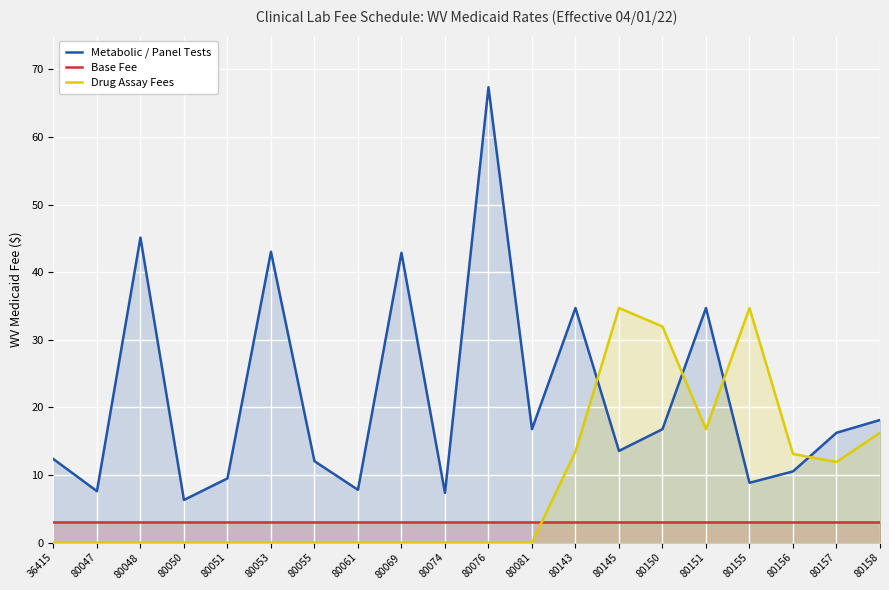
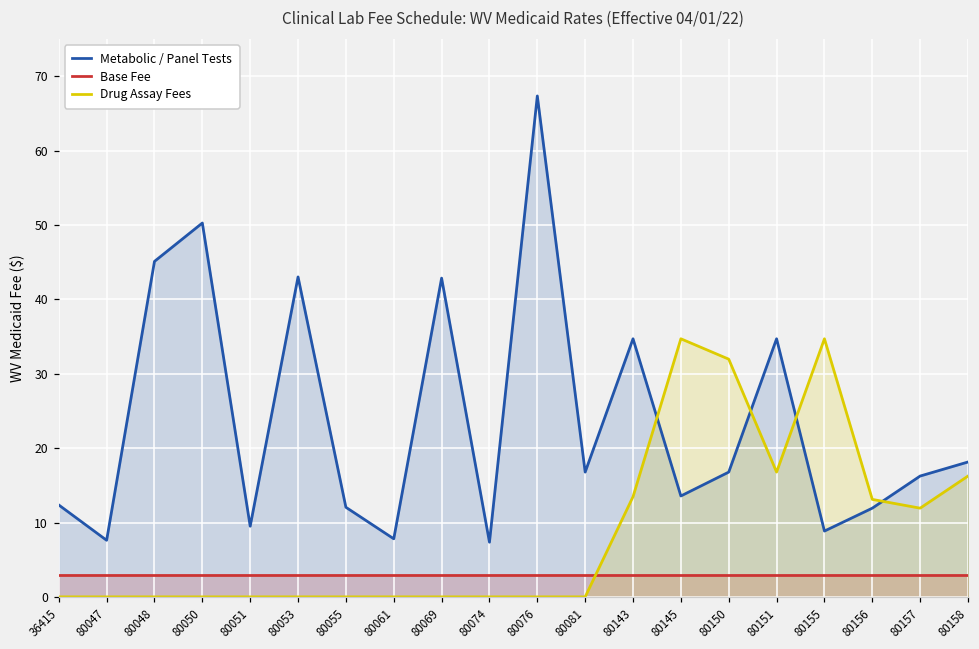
  {
    "Metabolic / Panel Tests": {
      "36415": 12,
      "80047": 8,
      "80048": 45,
-     "80050": 6,
+     "80050": 50,
      "80051": 10,
      "80053": 43,
      "80055": 12,
      "80061": 8,
      "80069": 43,
      "80074": 7,
      "80076": 67,
      "80081": 17,
      "80143": 35,
      "80145": 14,
      "80150": 17,
      "80151": 35,
      "80155": 9,
-     "80156": 11,
+     "80156": 12,
      "80157": 16,
      "80158": 18
    },
    "Base Fee": {
      "36415": 3,
      "80047": 3,
      "80048": 3,
      "80050": 3,
      "80051": 3,
      "80053": 3,
      "80055": 3,
      "80061": 3,
      "80069": 3,
      "80074": 3,
      "80076": 3,
      "80081": 3,
      "80143": 3,
      "80145": 3,
      "80150": 3,
      "80151": 3,
      "80155": 3,
      "80156": 3,
      "80157": 3,
      "80158": 3
    },
    "Drug Assay Fees": {
      "36415": 0,
      "80047": 0,
      "80048": 0,
      "80050": 0,
      "80051": 0,
      "80053": 0,
      "80055": 0,
      "80061": 0,
      "80069": 0,
      "80074": 0,
      "80076": 0,
      "80081": 0,
      "80143": 13,
      "80145": 35,
      "80150": 32,
      "80151": 17,
      "80155": 35,
      "80156": 13,
      "80157": 12,
      "80158": 16
    }
  }
